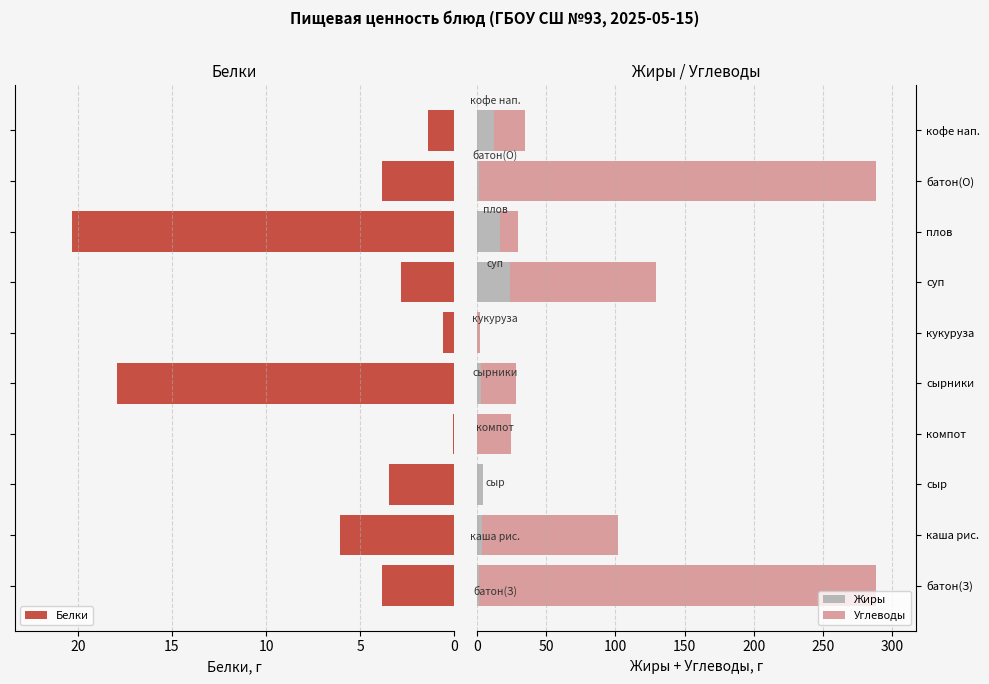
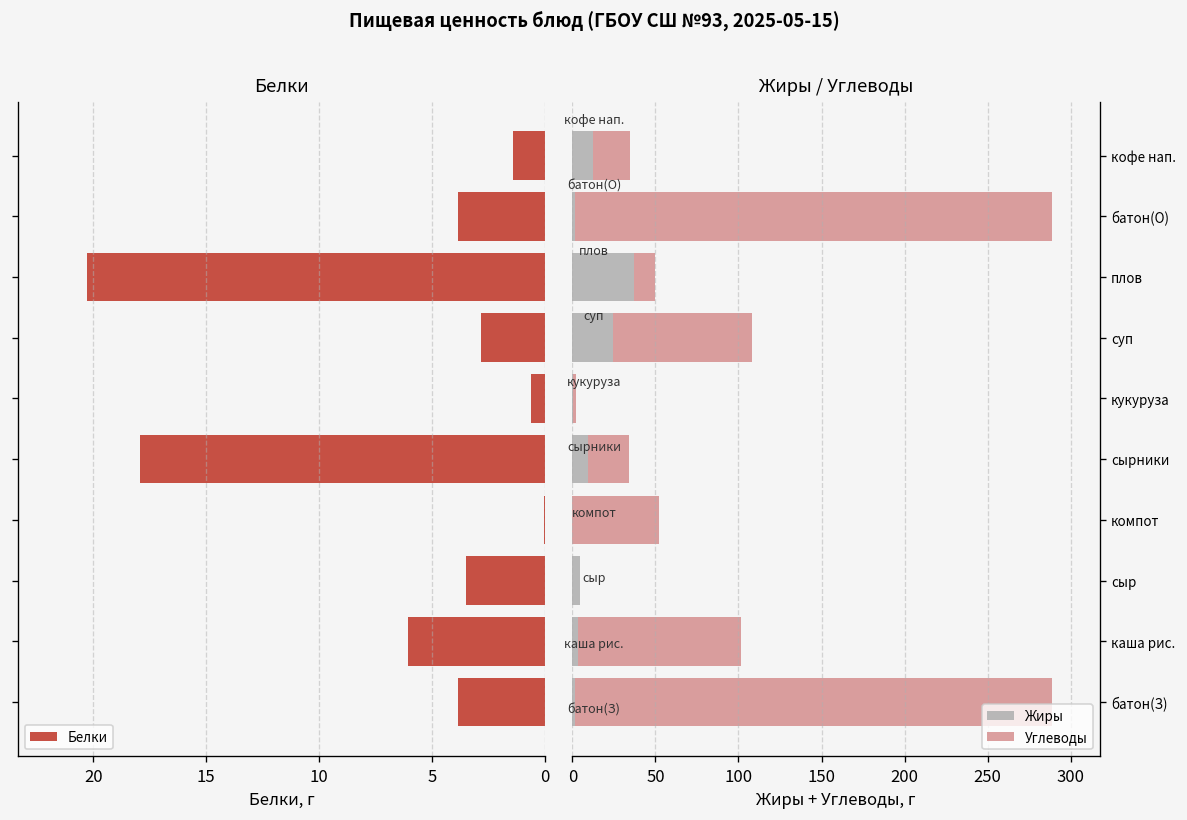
  {
    "Жиры / Углеводы": {
      "Жиры": {
        "кофе нап.": 13,
-       "плов": 17,
+       "плов": 37,
        "суп": 24,
-       "сырники": 3,
+       "сырники": 9,
        "компот": 0,
        "сыр": 4,
        "каша рис.": 4
      },
      "Углеводы": {
        "кофе нап.": 22,
        "батон(О)": 287,
        "плов": 13,
-       "суп": 105,
+       "суп": 84,
        "кукуруза": 2,
        "сырники": 25,
-       "компот": 25,
+       "компот": 52,
        "сыр": 0,
        "каша рис.": 98,
        "батон(З)": 287
      }
    }
  }
